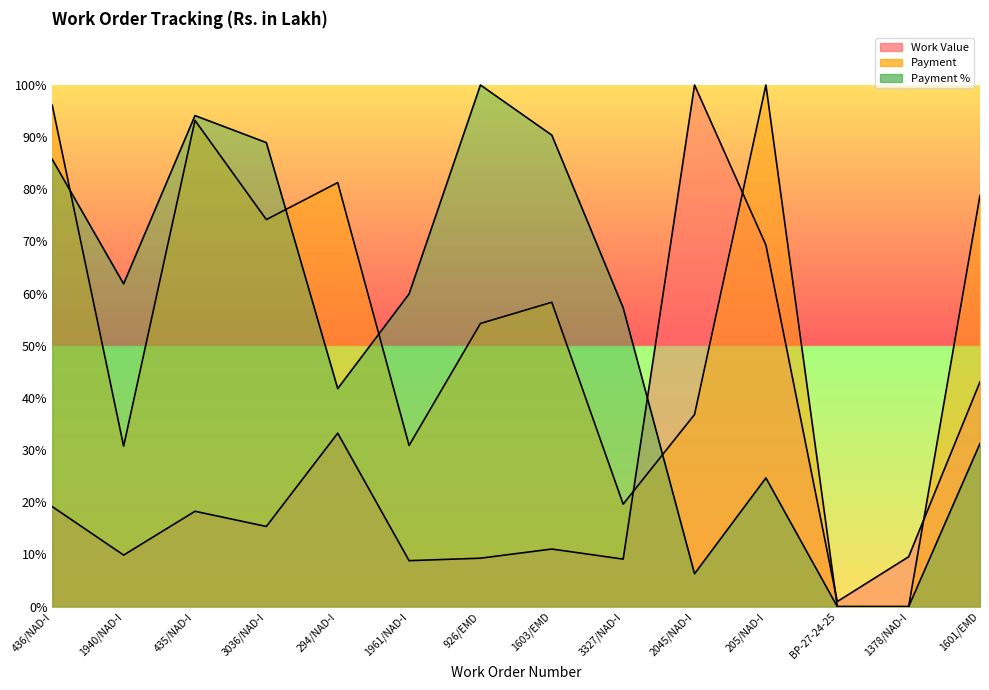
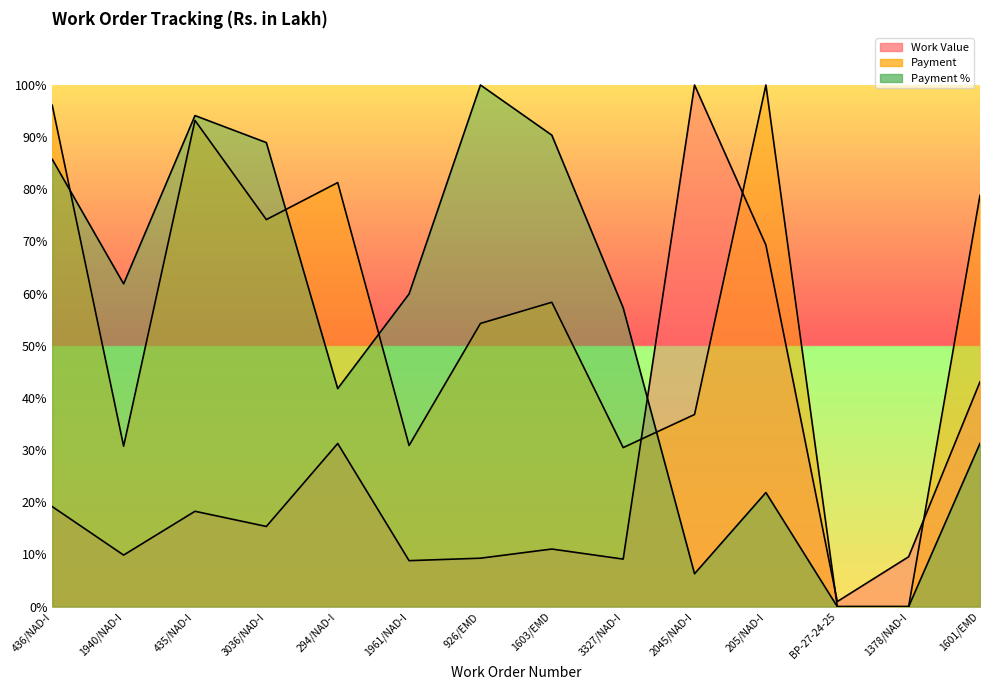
  {
    "Work Value": {
      "436/NAD-I": "19%",
      "1940/NAD-I": "10%",
      "435/NAD-I": "18%",
      "3036/NAD-I": "15%",
-     "294/NAD-I": "33%",
+     "294/NAD-I": "31%",
      "1961/NAD-I": "9%",
      "926/EMD": "9%",
      "1603/EMD": "11%",
      "3327/NAD-I": "9%",
      "2045/NAD-I": "100%",
      "205/NAD-I": "69%",
      "BP-27-24-25": "1%",
      "1378/NAD-I": "10%",
      "1601/EMD": "43%"
    },
    "Payment": {
      "436/NAD-I": "96%",
      "1940/NAD-I": "31%",
      "435/NAD-I": "93%",
      "3036/NAD-I": "74%",
      "294/NAD-I": "81%",
      "1961/NAD-I": "31%",
      "926/EMD": "54%",
      "1603/EMD": "58%",
-     "3327/NAD-I": "20%",
+     "3327/NAD-I": "30%",
      "2045/NAD-I": "37%",
      "205/NAD-I": "100%",
      "1601/EMD": "79%"
    },
    "Payment %": {
      "436/NAD-I": "86%",
      "1940/NAD-I": "62%",
      "435/NAD-I": "94%",
      "3036/NAD-I": "89%",
      "294/NAD-I": "42%",
      "1961/NAD-I": "60%",
      "926/EMD": "100%",
      "1603/EMD": "90%",
      "3327/NAD-I": "57%",
      "2045/NAD-I": "6%",
-     "205/NAD-I": "25%",
+     "205/NAD-I": "22%",
      "1601/EMD": "31%"
    }
  }
